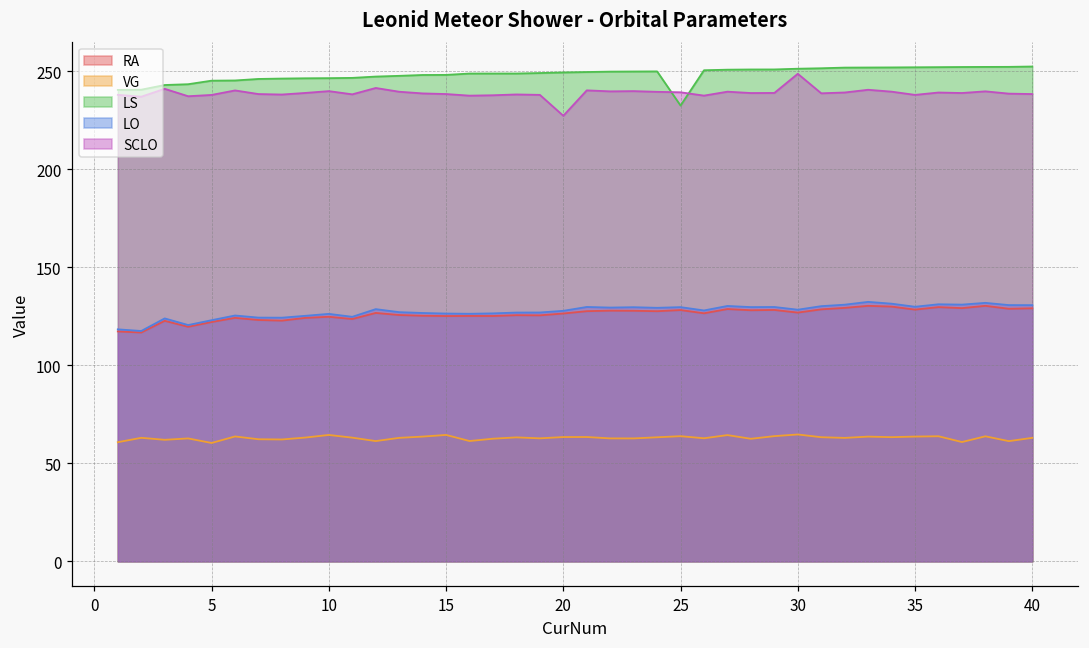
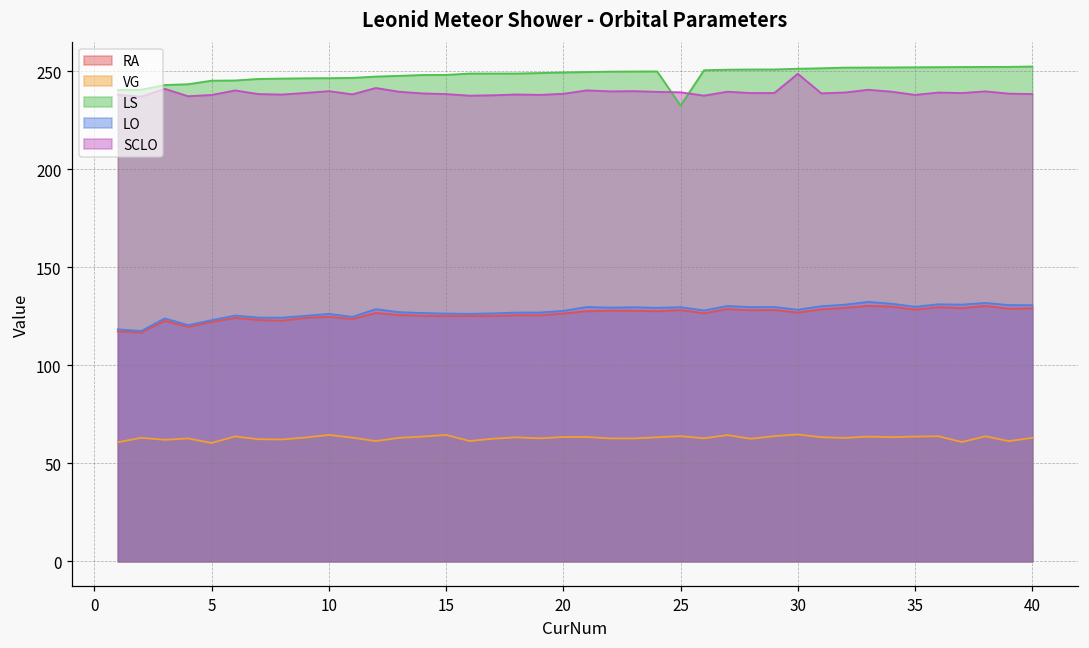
  {
    "LS": {
      "5": 245,
      "10": 246,
      "15": 248,
      "20": 249,
      "25": 232,
      "30": 251,
      "35": 252,
      "40": 252
    },
    "LO": {
      "10": 126,
      "25": 130,
      "30": 128,
      "35": 130,
      "40": 131
    },
    "SCLO": {
      "5": 238,
      "10": 240,
      "15": 238,
-     "20": 227,
+     "20": 238,
      "25": 239,
      "30": 249,
      "35": 238,
      "40": 238
    }
  }
